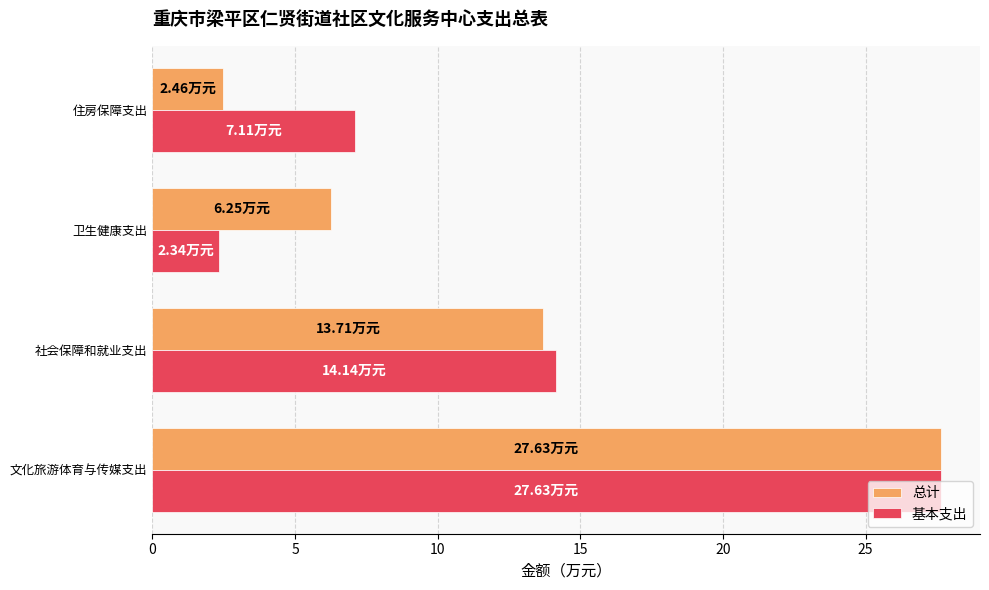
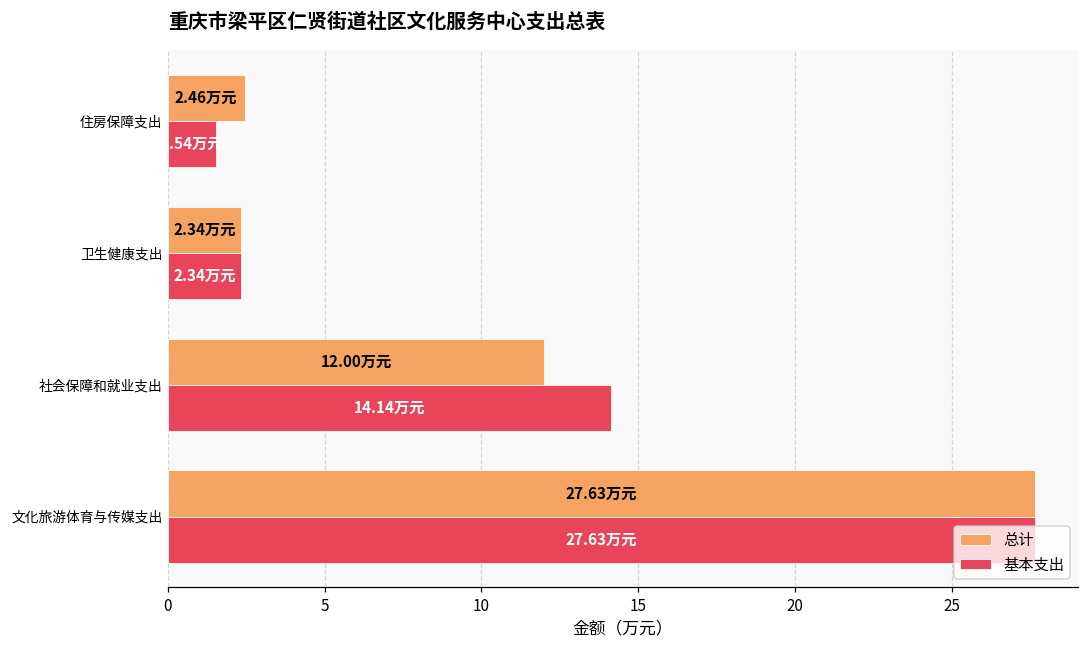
  {
    "总计": {
      "住房保障支出": 2.46,
-     "卫生健康支出": 6.25,
-     "社会保障和就业支出": 13.71,
+     "卫生健康支出": 2.34,
+     "社会保障和就业支出": 12.00,
      "文化旅游体育与传媒支出": 27.63
    },
    "基本支出": {
-     "住房保障支出": 7.11,
+     "住房保障支出": 1.54,
      "卫生健康支出": 2.34,
      "社会保障和就业支出": 14.14
    }
  }
